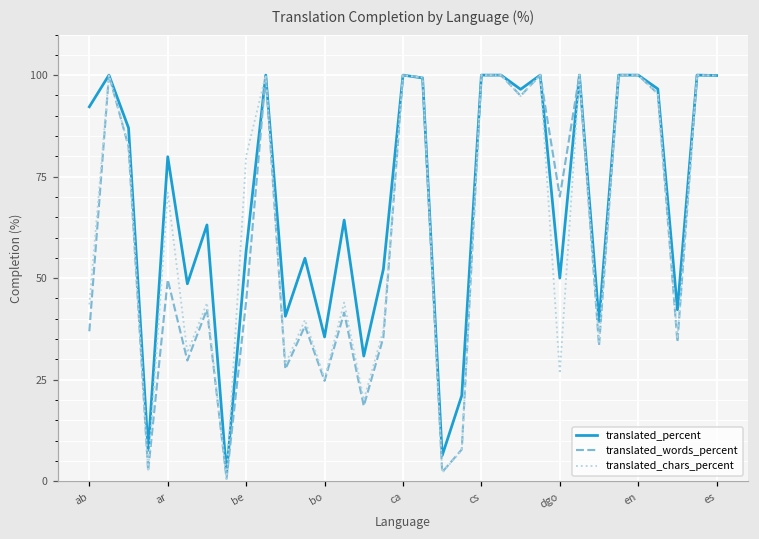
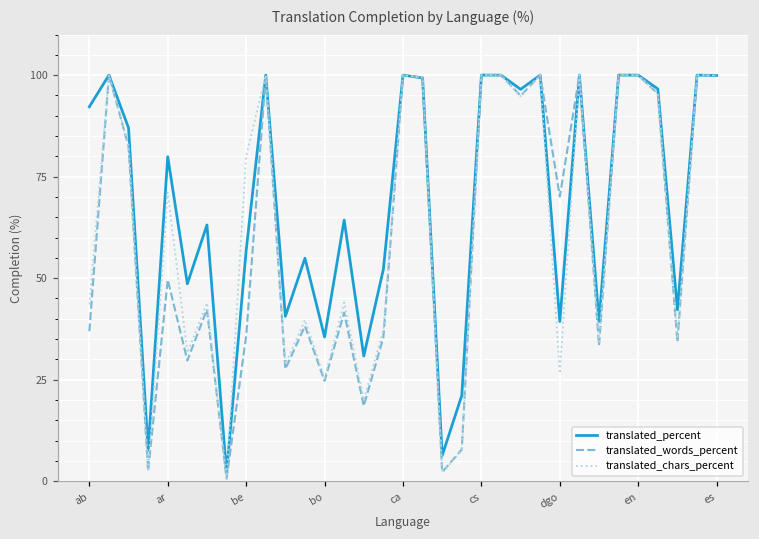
  {
    "translated_percent": {
      "ab": 92,
      "ar": 80,
      "be": 57,
      "bo": 36,
-     "dgo": 50
+     "dgo": 39
    },
    "translated_words_percent": {
      "ab": 37,
      "ar": 50,
-     "be": 44,
+     "be": 36,
      "dgo": 70
    },
    "translated_chars_percent": {
      "ab": 44,
      "ar": 71,
      "be": 80,
      "dgo": 27
    }
  }
